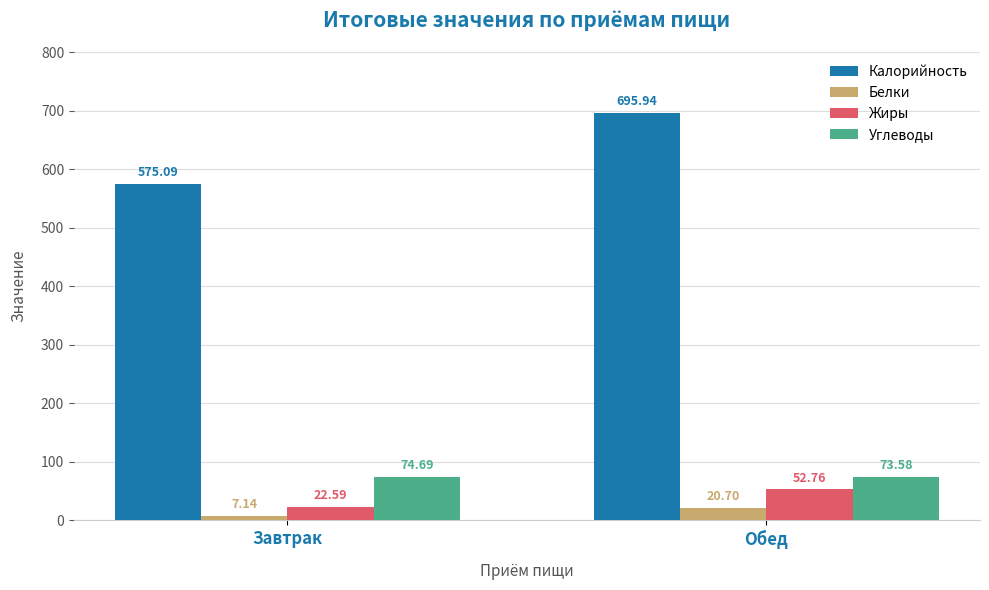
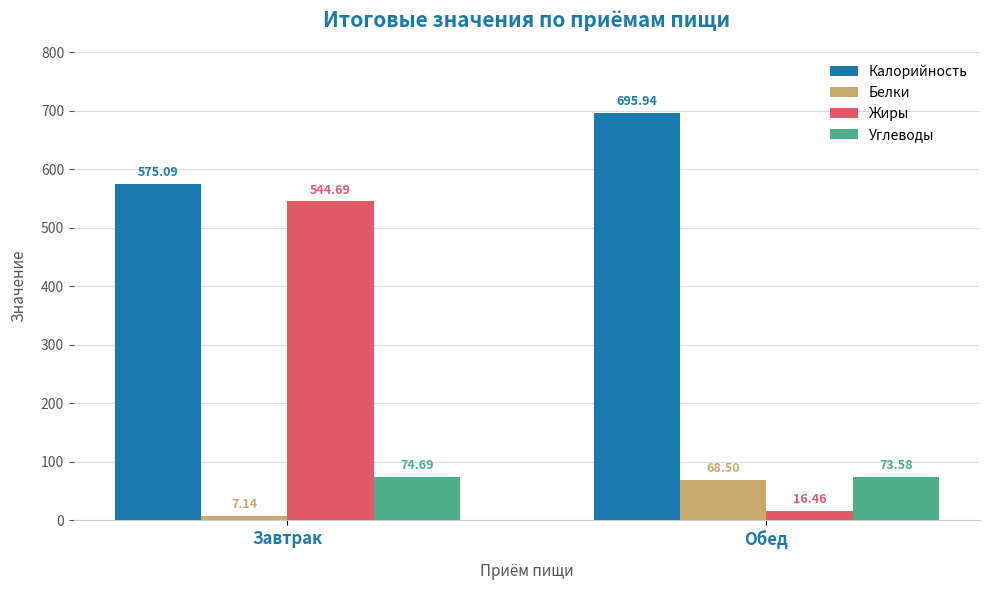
  {
    "Калорийность": {
      "Завтрак": 575.09,
      "Обед": 695.94
    },
    "Белки": {
      "Завтрак": 7.14,
-     "Обед": 20.70
+     "Обед": 68.50
    },
    "Жиры": {
-     "Завтрак": 22.59,
-     "Обед": 52.76
+     "Завтрак": 544.69,
+     "Обед": 16.46
    },
    "Углеводы": {
      "Завтрак": 74.69,
      "Обед": 73.58
    }
  }
